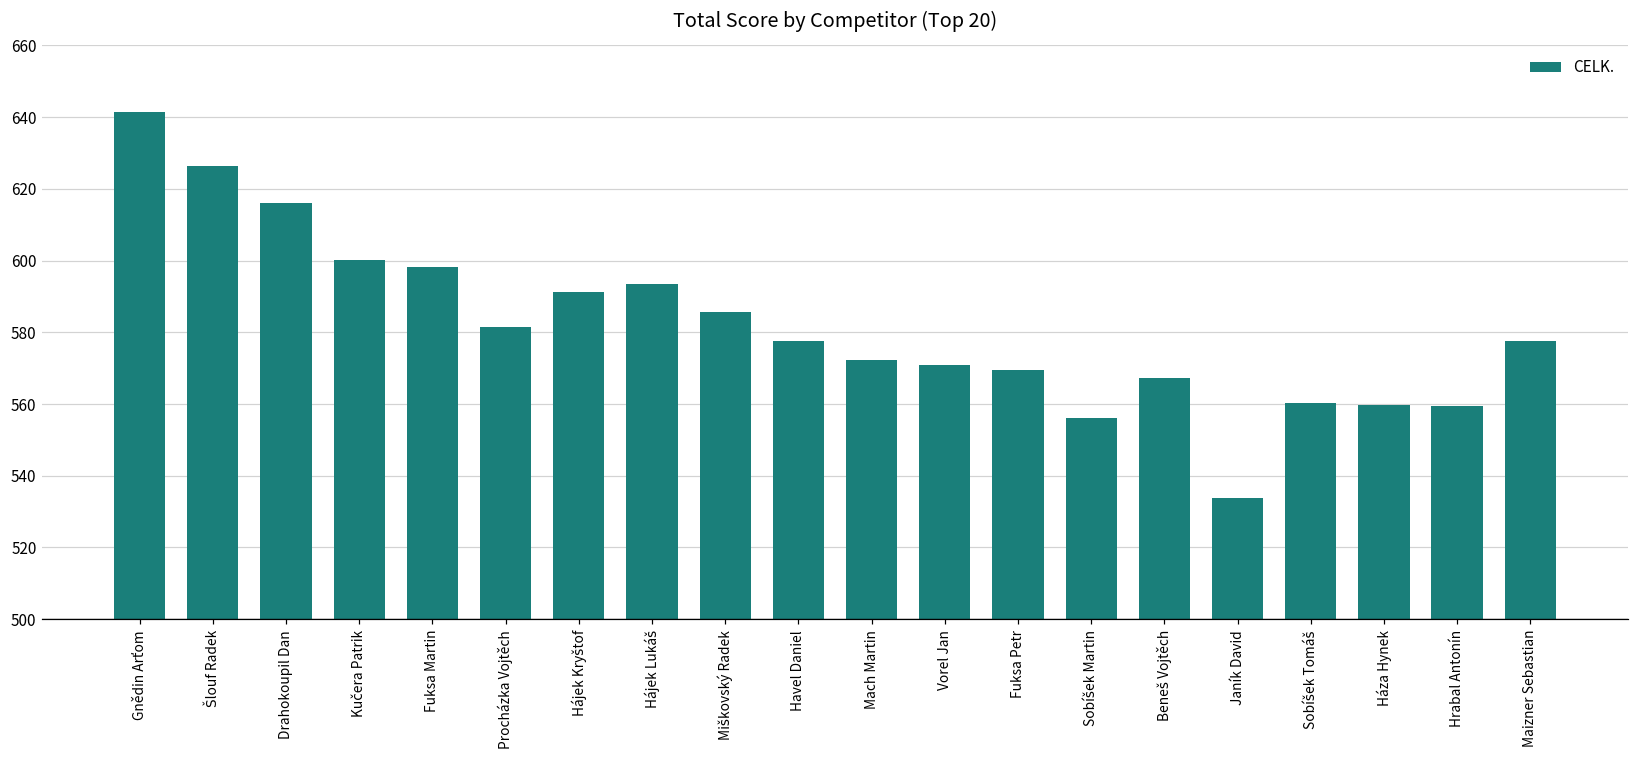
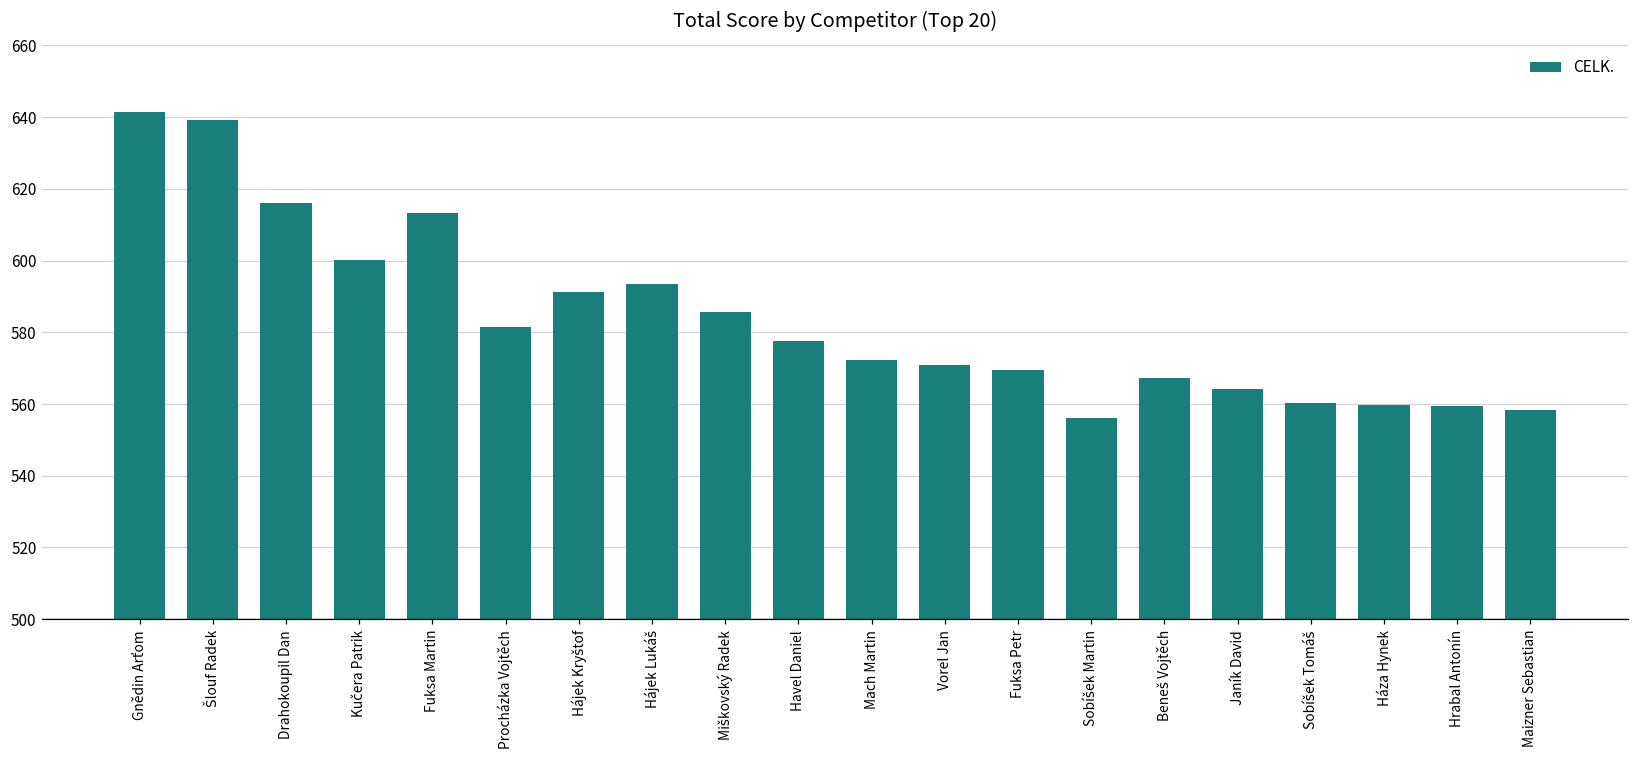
  {
    "Gnědin Arťom": 641,
-   "Šlouf Radek": 626,
+   "Šlouf Radek": 639,
    "Drahokoupil Dan": 616,
    "Kučera Patrik": 600,
-   "Fuksa Martin": 598,
+   "Fuksa Martin": 613,
    "Procházka Vojtěch": 582,
    "Hájek Kryštof": 591,
    "Hájek Lukáš": 593,
    "Miškovský Radek": 586,
    "Havel Daniel": 577,
    "Mach Martin": 572,
    "Vorel Jan": 571,
    "Fuksa Petr": 569,
    "Sobíšek Martin": 556,
    "Beneš Vojtěch": 567,
-   "Janík David": 534,
+   "Janík David": 564,
    "Sobíšek Tomáš": 560,
    "Háza Hynek": 560,
    "Hrabal Antonín": 559,
-   "Maizner Sebastian": 578
+   "Maizner Sebastian": 558
  }
